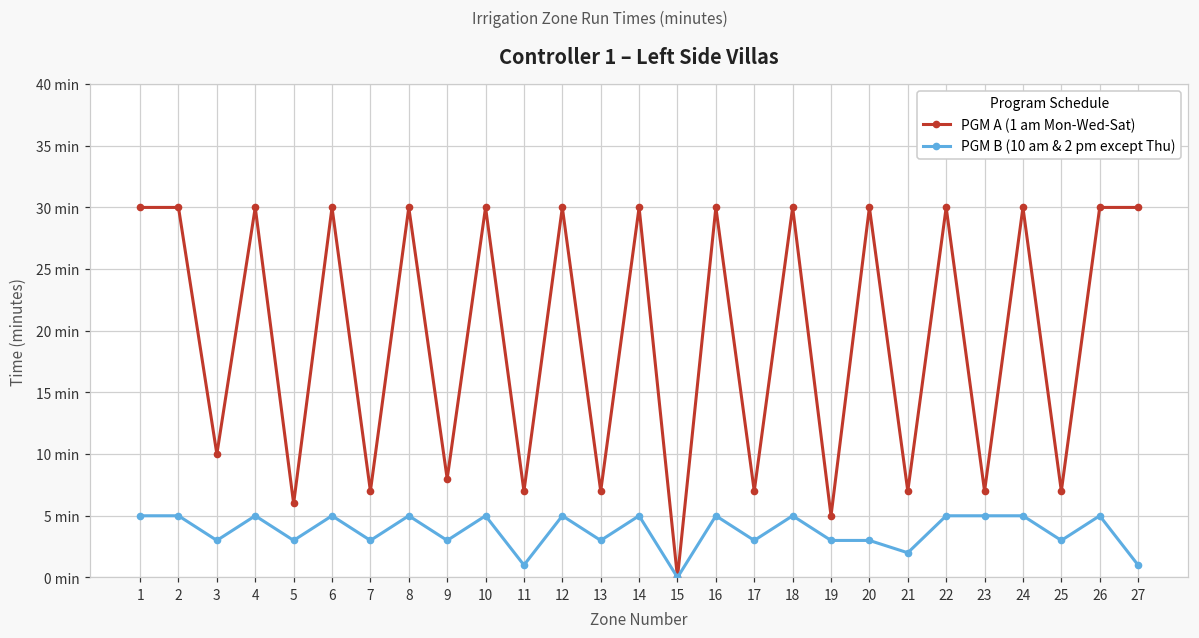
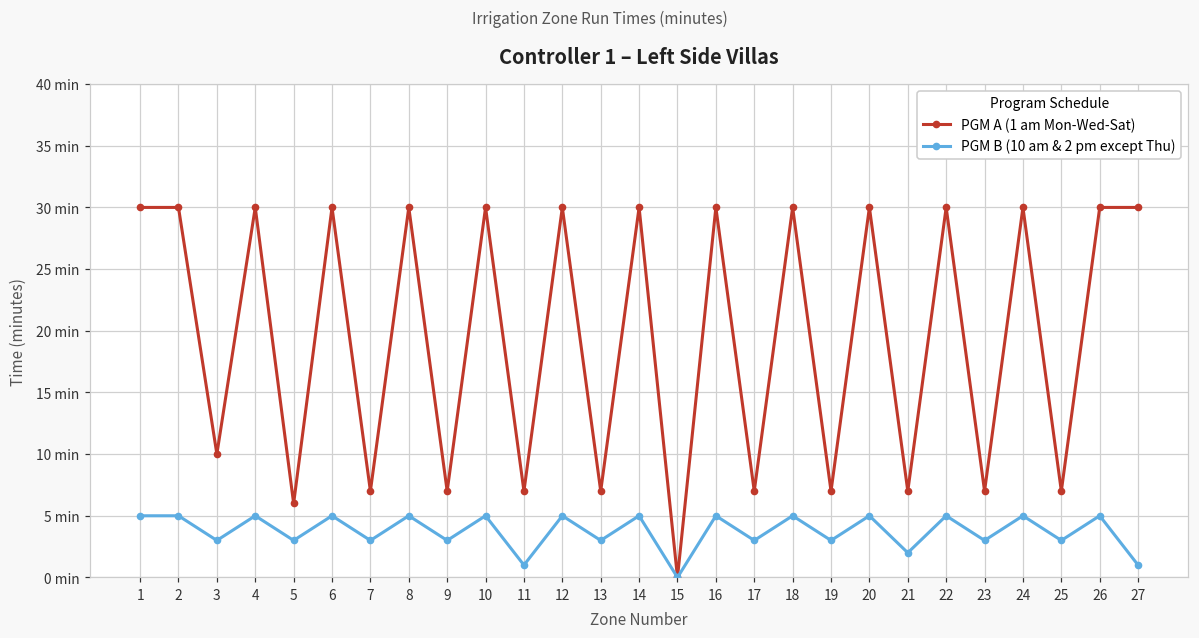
  {
    "PGM A (1 am Mon-Wed-Sat)": {
      "1": "30 min",
      "2": "30 min",
      "3": "10 min",
      "4": "30 min",
      "5": "6 min",
      "6": "30 min",
      "7": "7 min",
      "8": "30 min",
-     "9": "8 min",
+     "9": "7 min",
      "10": "30 min",
      "11": "7 min",
      "12": "30 min",
      "13": "7 min",
      "14": "30 min",
      "16": "30 min",
      "17": "7 min",
      "18": "30 min",
-     "19": "5 min",
+     "19": "7 min",
      "20": "30 min",
      "21": "7 min",
      "22": "30 min",
      "23": "7 min",
      "24": "30 min",
      "25": "7 min",
      "26": "30 min",
      "27": "30 min"
    },
    "PGM B (10 am & 2 pm except Thu)": {
      "1": "5 min",
      "2": "5 min",
      "3": "3 min",
      "4": "5 min",
      "5": "3 min",
      "6": "5 min",
      "7": "3 min",
      "8": "5 min",
      "9": "3 min",
      "10": "5 min",
      "11": "1 min",
      "12": "5 min",
      "13": "3 min",
      "14": "5 min",
      "16": "5 min",
      "17": "3 min",
      "18": "5 min",
      "19": "3 min",
-     "20": "3 min",
+     "20": "5 min",
      "21": "2 min",
      "22": "5 min",
-     "23": "5 min",
+     "23": "3 min",
      "24": "5 min",
      "25": "3 min",
      "26": "5 min",
      "27": "1 min"
    }
  }
